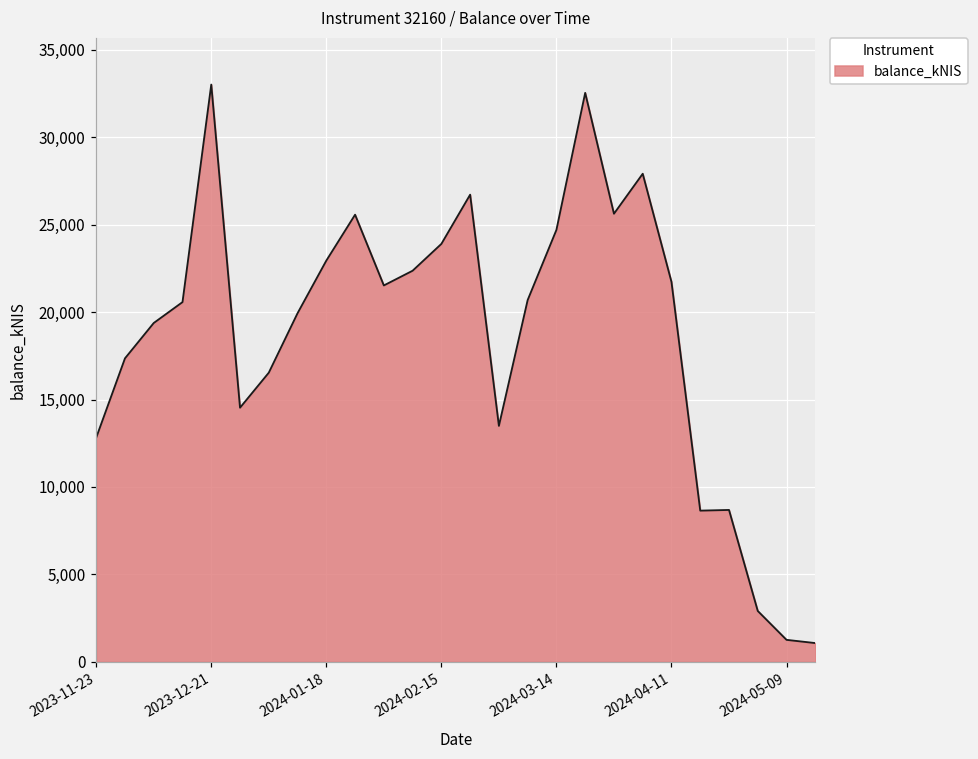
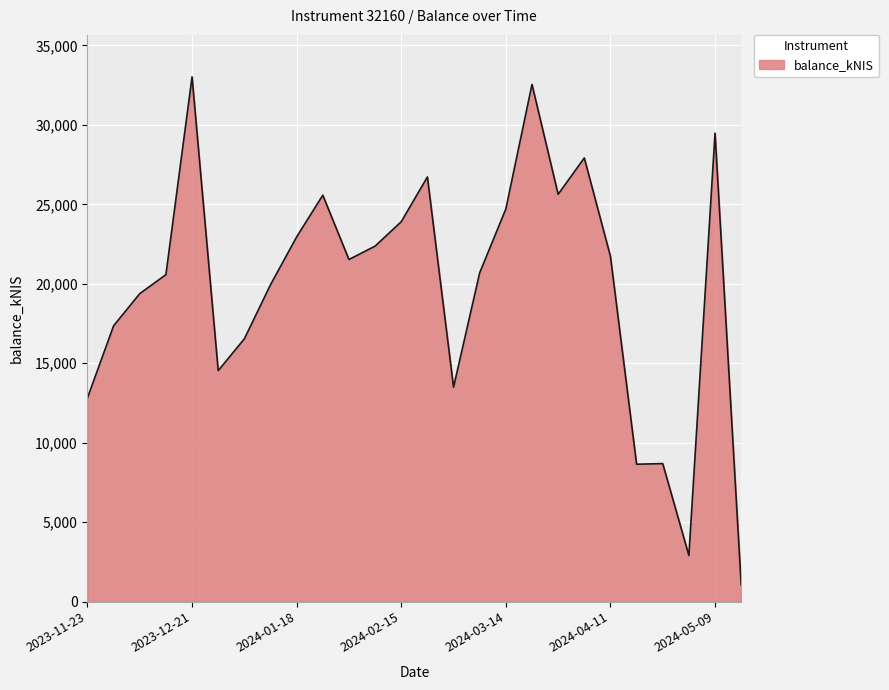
  {
    "2023-11-23": "12,800",
    "2023-12-21": "33,000",
    "2024-01-18": "22,900",
    "2024-02-15": "23,900",
    "2024-03-14": "24,700",
    "2024-04-11": "21,700",
-   "2024-05-09": "1,200"
+   "2024-05-09": "29,500"
  }
